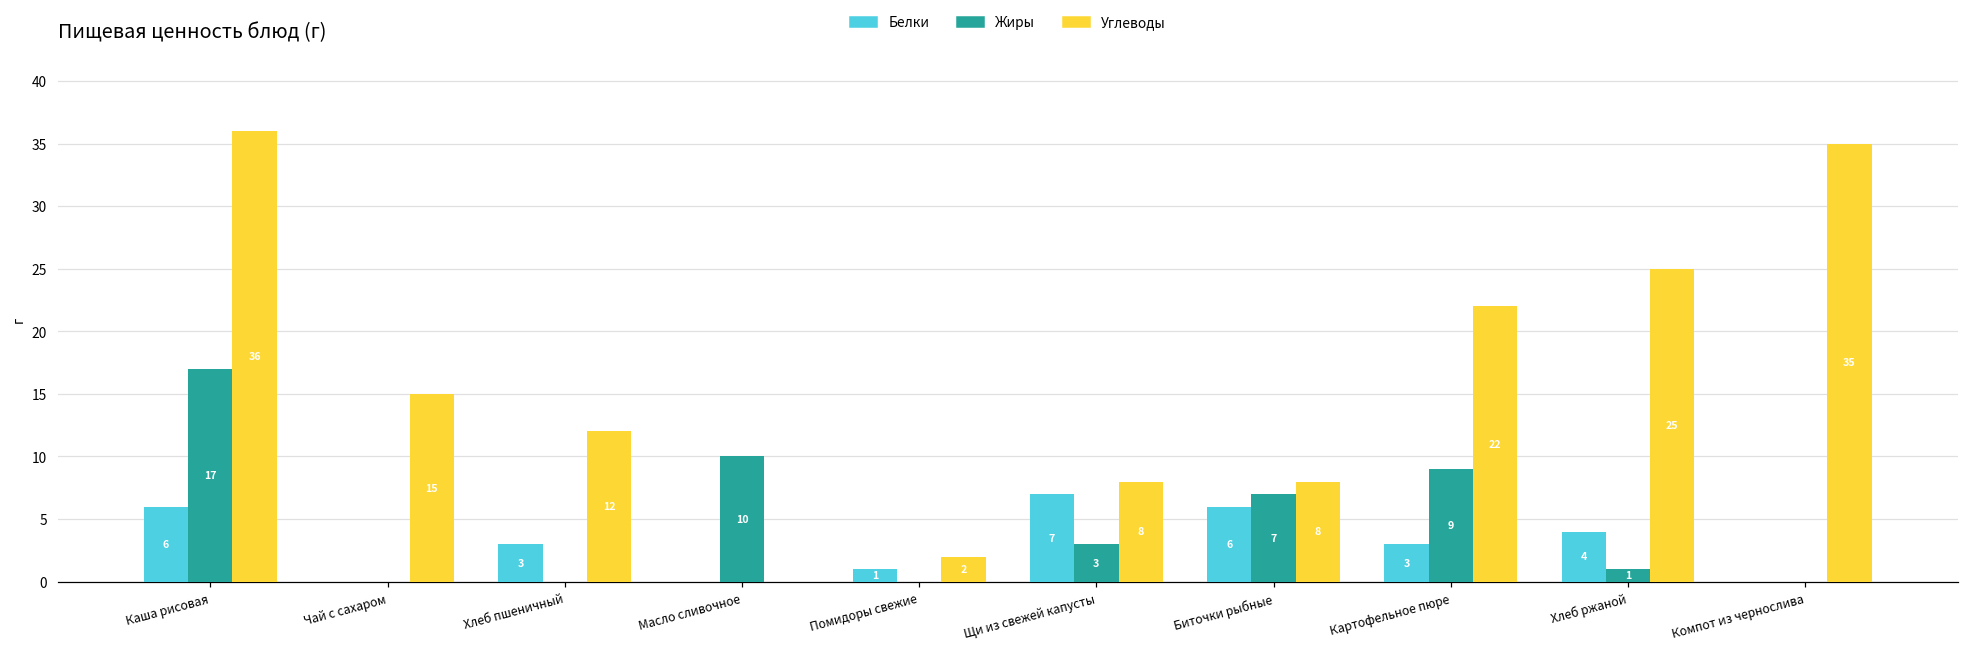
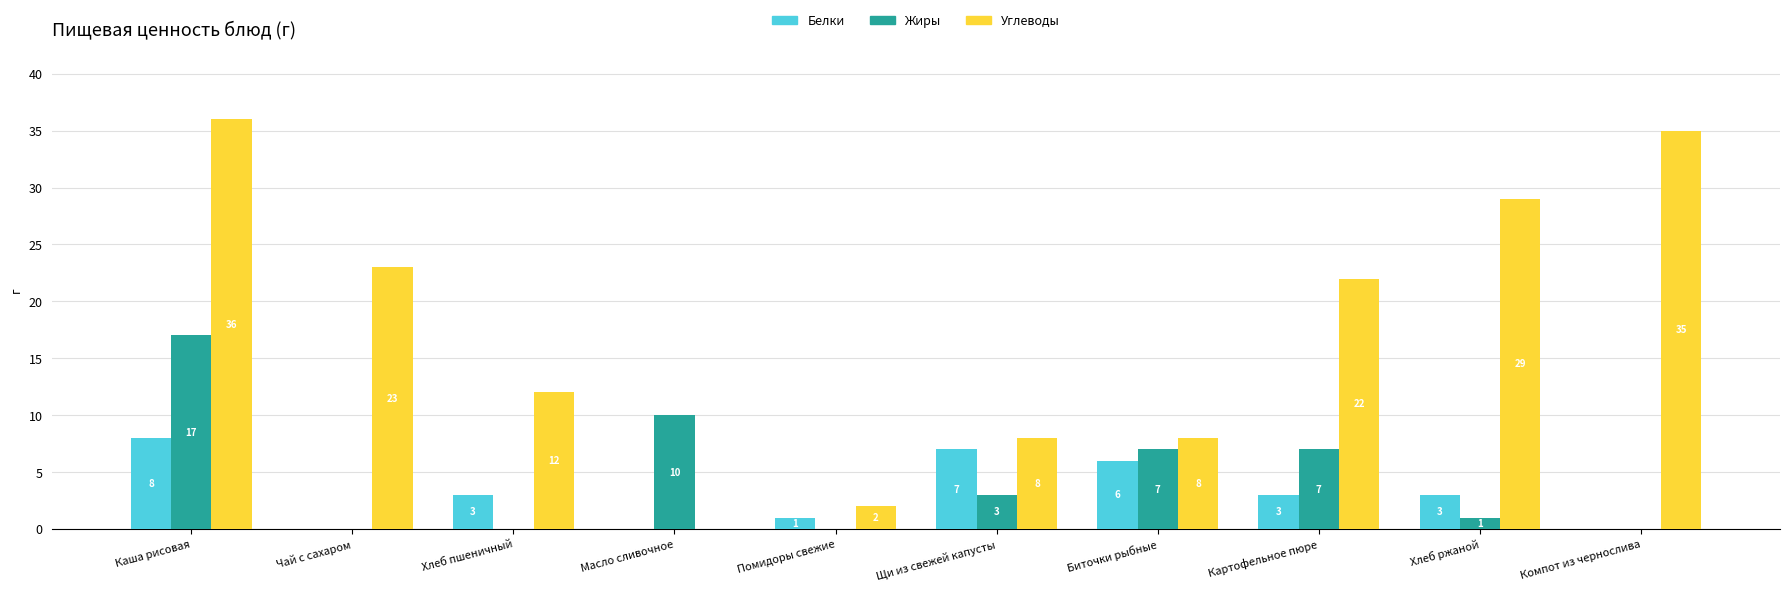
  {
    "Белки": {
-     "Каша рисовая": 6,
+     "Каша рисовая": 8,
      "Хлеб пшеничный": 3,
      "Помидоры свежие": 1,
      "Щи из свежей капусты": 7,
      "Биточки рыбные": 6,
      "Картофельное пюре": 3,
-     "Хлеб ржаной": 4
+     "Хлеб ржаной": 3
    },
    "Жиры": {
      "Каша рисовая": 17,
      "Масло сливочное": 10,
      "Щи из свежей капусты": 3,
      "Биточки рыбные": 7,
-     "Картофельное пюре": 9,
+     "Картофельное пюре": 7,
      "Хлеб ржаной": 1
    },
    "Углеводы": {
      "Каша рисовая": 36,
-     "Чай с сахаром": 15,
+     "Чай с сахаром": 23,
      "Хлеб пшеничный": 12,
      "Помидоры свежие": 2,
      "Щи из свежей капусты": 8,
      "Биточки рыбные": 8,
      "Картофельное пюре": 22,
-     "Хлеб ржаной": 25,
+     "Хлеб ржаной": 29,
      "Компот из чернослива": 35
    }
  }
